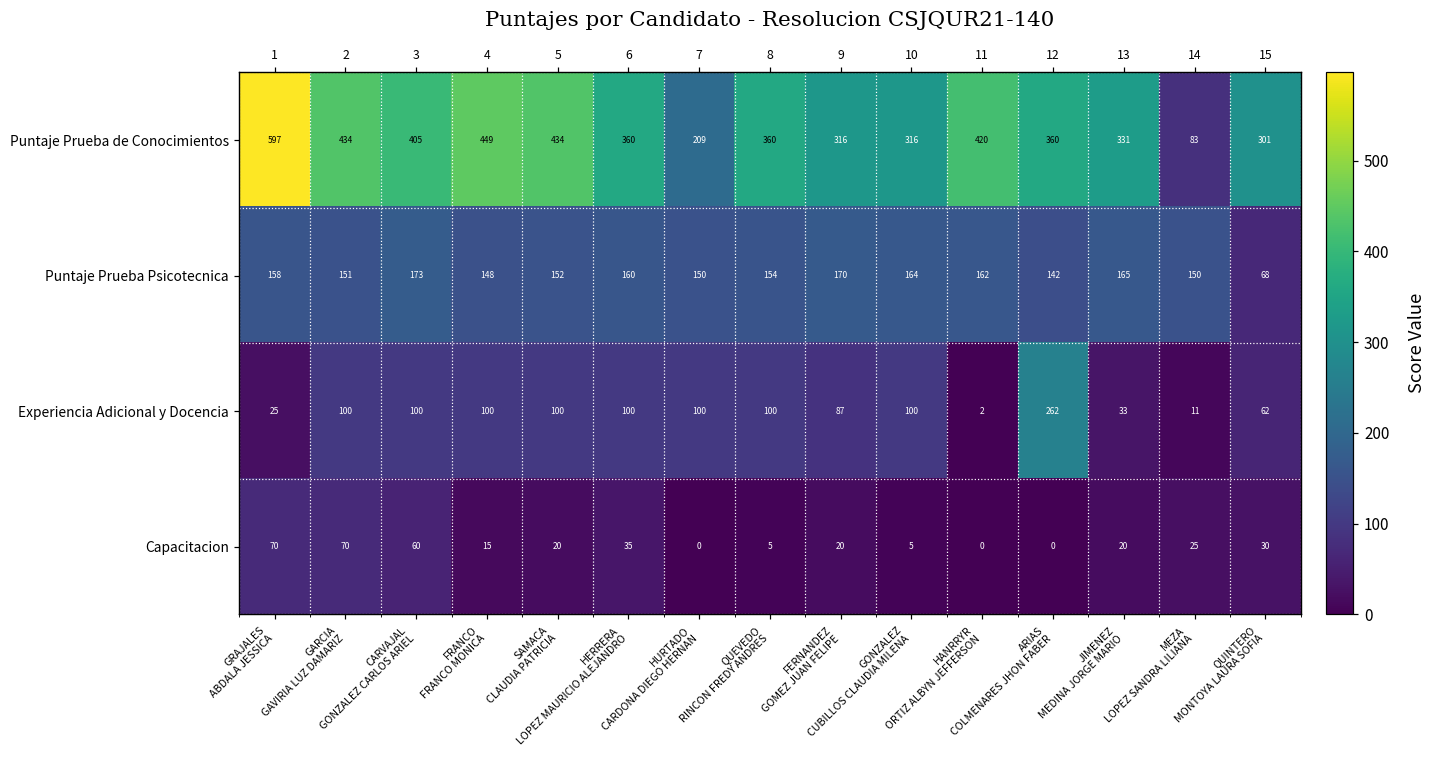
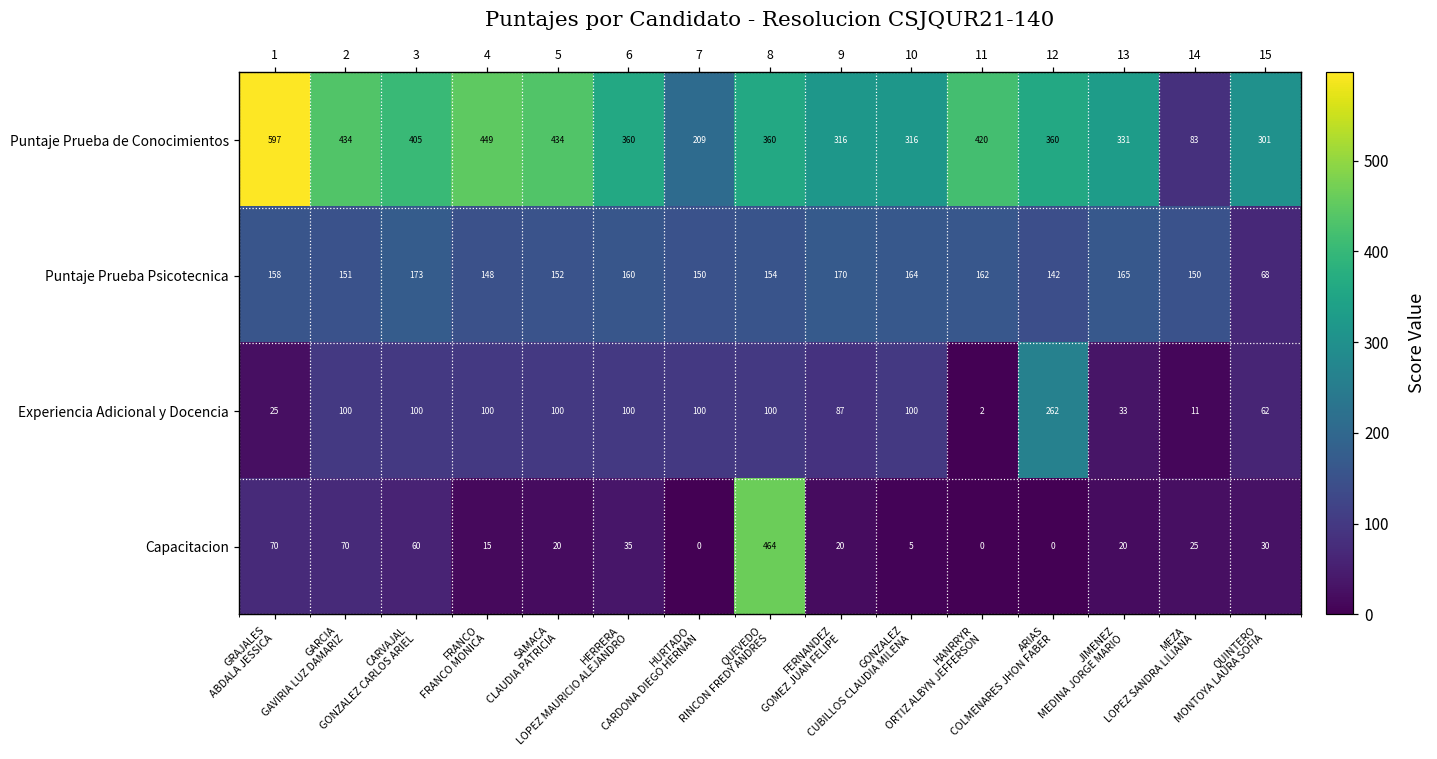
  {
    "Puntaje Prueba de Conocimientos": {
      "GRAJALES ABDALA JESSICA": 597,
      "GARCIA GAVIRIA LUZ DAMARIZ": 434,
      "CARVAJAL GONZALEZ CARLOS ARIEL": 405,
      "FRANCO FRANCO MONICA": 449,
      "SAMACA CLAUDIA PATRICIA": 434,
      "HERRERA LOPEZ MAURICIO ALEJANDRO": 360,
      "HURTADO CARDONA DIEGO HERNAN": 209,
      "QUEVEDO RINCON FREDY ANDRES": 360,
      "FERNANDEZ GOMEZ JUAN FELIPE": 316,
      "GONZALEZ CUBILLOS CLAUDIA MILENA": 316,
      "HANRRYR ORTIZ ALBYN JEFFERSON": 420,
      "ARIAS COLMENARES JHON FABER": 360,
      "JIMENEZ MEDINA JORGE MARIO": 331,
      "MEZA LOPEZ SANDRA LILIANA": 83,
      "QUINTERO MONTOYA LAURA SOFIA": 301
    },
    "Puntaje Prueba Psicotecnica": {
      "GRAJALES ABDALA JESSICA": 158,
      "GARCIA GAVIRIA LUZ DAMARIZ": 151,
      "CARVAJAL GONZALEZ CARLOS ARIEL": 173,
      "FRANCO FRANCO MONICA": 148,
      "SAMACA CLAUDIA PATRICIA": 152,
      "HERRERA LOPEZ MAURICIO ALEJANDRO": 160,
      "HURTADO CARDONA DIEGO HERNAN": 150,
      "QUEVEDO RINCON FREDY ANDRES": 154,
      "FERNANDEZ GOMEZ JUAN FELIPE": 170,
      "GONZALEZ CUBILLOS CLAUDIA MILENA": 164,
      "HANRRYR ORTIZ ALBYN JEFFERSON": 162,
      "ARIAS COLMENARES JHON FABER": 142,
      "JIMENEZ MEDINA JORGE MARIO": 165,
      "MEZA LOPEZ SANDRA LILIANA": 150,
      "QUINTERO MONTOYA LAURA SOFIA": 68
    },
    "Experiencia Adicional y Docencia": {
      "GRAJALES ABDALA JESSICA": 25,
      "GARCIA GAVIRIA LUZ DAMARIZ": 100,
      "CARVAJAL GONZALEZ CARLOS ARIEL": 100,
      "FRANCO FRANCO MONICA": 100,
      "SAMACA CLAUDIA PATRICIA": 100,
      "HERRERA LOPEZ MAURICIO ALEJANDRO": 100,
      "HURTADO CARDONA DIEGO HERNAN": 100,
      "QUEVEDO RINCON FREDY ANDRES": 100,
      "FERNANDEZ GOMEZ JUAN FELIPE": 87,
      "GONZALEZ CUBILLOS CLAUDIA MILENA": 100,
      "HANRRYR ORTIZ ALBYN JEFFERSON": 2,
      "ARIAS COLMENARES JHON FABER": 262,
      "JIMENEZ MEDINA JORGE MARIO": 33,
      "MEZA LOPEZ SANDRA LILIANA": 11,
      "QUINTERO MONTOYA LAURA SOFIA": 62
    },
    "Capacitacion": {
      "GRAJALES ABDALA JESSICA": 70,
      "GARCIA GAVIRIA LUZ DAMARIZ": 70,
      "CARVAJAL GONZALEZ CARLOS ARIEL": 60,
      "FRANCO FRANCO MONICA": 15,
      "SAMACA CLAUDIA PATRICIA": 20,
      "HERRERA LOPEZ MAURICIO ALEJANDRO": 35,
      "HURTADO CARDONA DIEGO HERNAN": 0,
-     "QUEVEDO RINCON FREDY ANDRES": 5,
+     "QUEVEDO RINCON FREDY ANDRES": 464,
      "FERNANDEZ GOMEZ JUAN FELIPE": 20,
      "GONZALEZ CUBILLOS CLAUDIA MILENA": 5,
      "HANRRYR ORTIZ ALBYN JEFFERSON": 0,
      "ARIAS COLMENARES JHON FABER": 0,
      "JIMENEZ MEDINA JORGE MARIO": 20,
      "MEZA LOPEZ SANDRA LILIANA": 25,
      "QUINTERO MONTOYA LAURA SOFIA": 30
    }
  }
